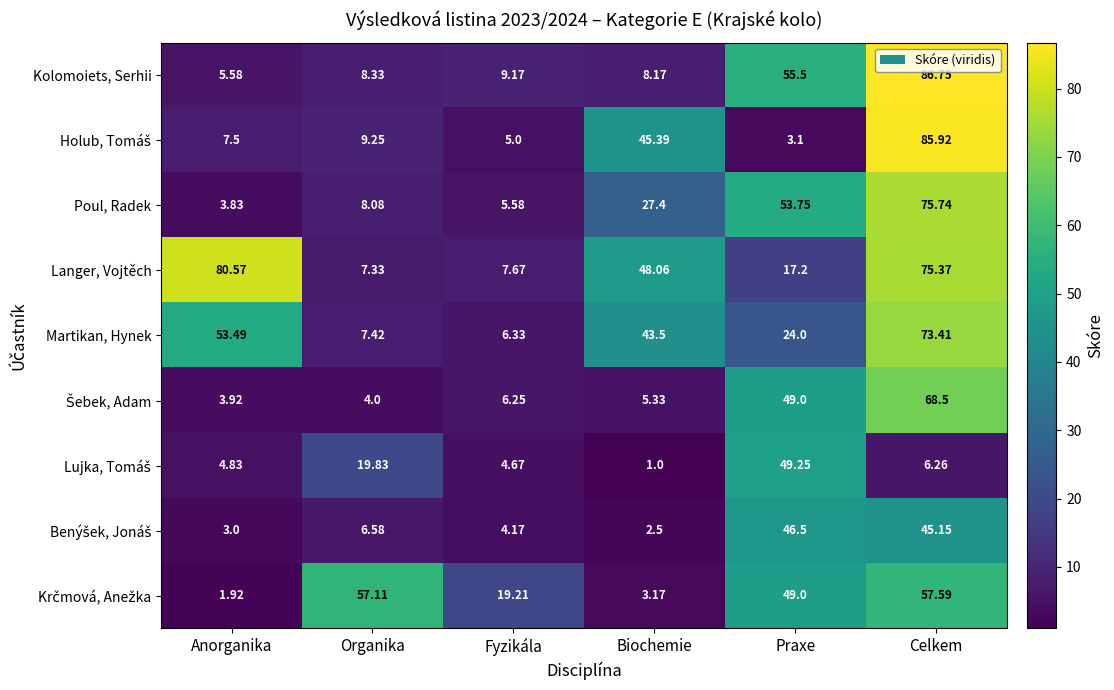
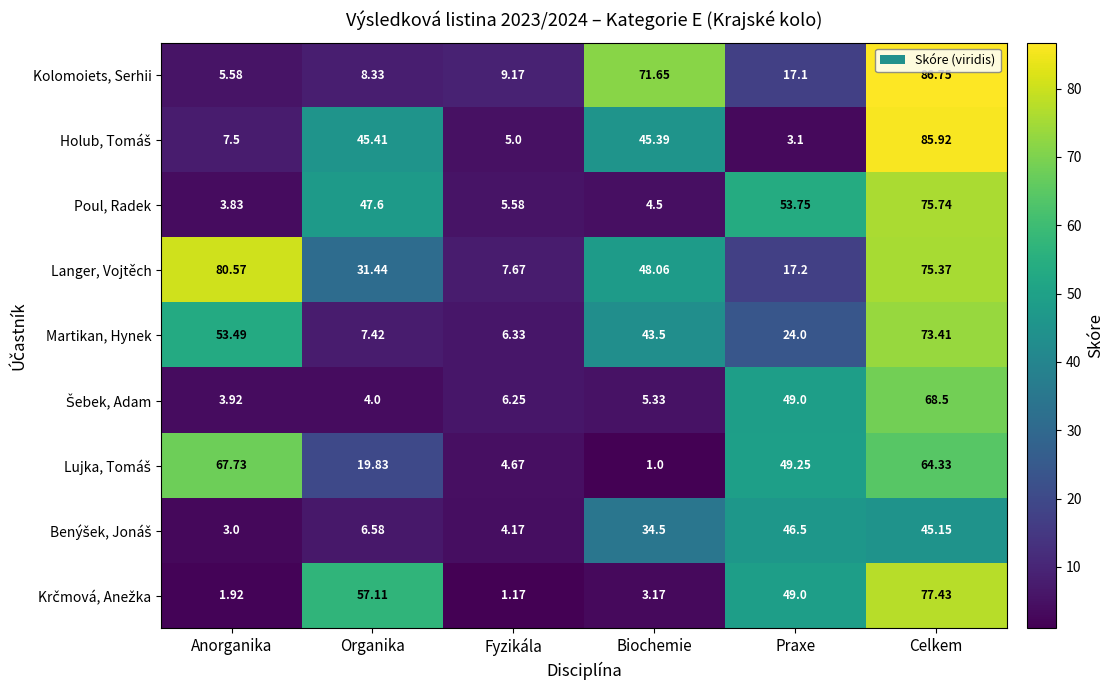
  {
    "Kolomoiets, Serhii": {
      "Anorganika": 5.58,
      "Organika": 8.33,
      "Fyzikála": 9.17,
-     "Biochemie": 8.17,
-     "Praxe": 55.5
+     "Biochemie": 71.65,
+     "Praxe": 17.1
    },
    "Holub, Tomáš": {
      "Anorganika": 7.5,
-     "Organika": 9.25,
+     "Organika": 45.41,
      "Fyzikála": 5.0,
      "Biochemie": 45.39,
      "Praxe": 3.1,
      "Celkem": 85.92
    },
    "Poul, Radek": {
      "Anorganika": 3.83,
-     "Organika": 8.08,
+     "Organika": 47.6,
      "Fyzikála": 5.58,
-     "Biochemie": 27.4,
+     "Biochemie": 4.5,
      "Praxe": 53.75,
      "Celkem": 75.74
    },
    "Langer, Vojtěch": {
      "Anorganika": 80.57,
-     "Organika": 7.33,
+     "Organika": 31.44,
      "Fyzikála": 7.67,
      "Biochemie": 48.06,
      "Praxe": 17.2,
      "Celkem": 75.37
    },
    "Martikan, Hynek": {
      "Anorganika": 53.49,
      "Organika": 7.42,
      "Fyzikála": 6.33,
      "Biochemie": 43.5,
      "Praxe": 24.0,
      "Celkem": 73.41
    },
    "Šebek, Adam": {
      "Anorganika": 3.92,
      "Organika": 4.0,
      "Fyzikála": 6.25,
      "Biochemie": 5.33,
      "Praxe": 49.0,
      "Celkem": 68.5
    },
    "Lujka, Tomáš": {
-     "Anorganika": 4.83,
+     "Anorganika": 67.73,
      "Organika": 19.83,
      "Fyzikála": 4.67,
      "Biochemie": 1.0,
      "Praxe": 49.25,
-     "Celkem": 6.26
+     "Celkem": 64.33
    },
    "Benýšek, Jonáš": {
      "Anorganika": 3.0,
      "Organika": 6.58,
      "Fyzikála": 4.17,
-     "Biochemie": 2.5,
+     "Biochemie": 34.5,
      "Praxe": 46.5,
      "Celkem": 45.15
    },
    "Krčmová, Anežka": {
      "Anorganika": 1.92,
      "Organika": 57.11,
-     "Fyzikála": 19.21,
+     "Fyzikála": 1.17,
      "Biochemie": 3.17,
      "Praxe": 49.0,
-     "Celkem": 57.59
+     "Celkem": 77.43
    }
  }
